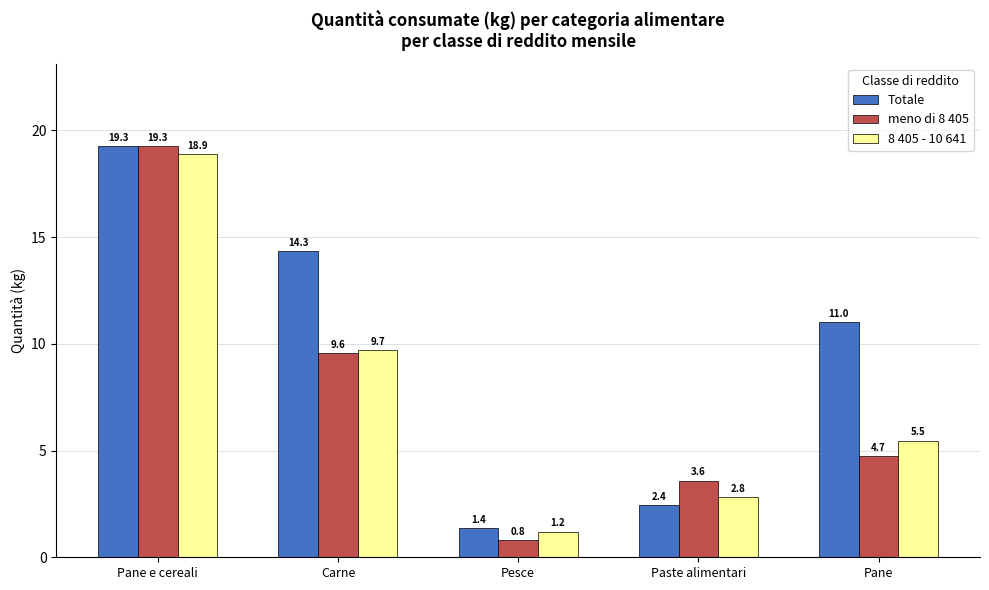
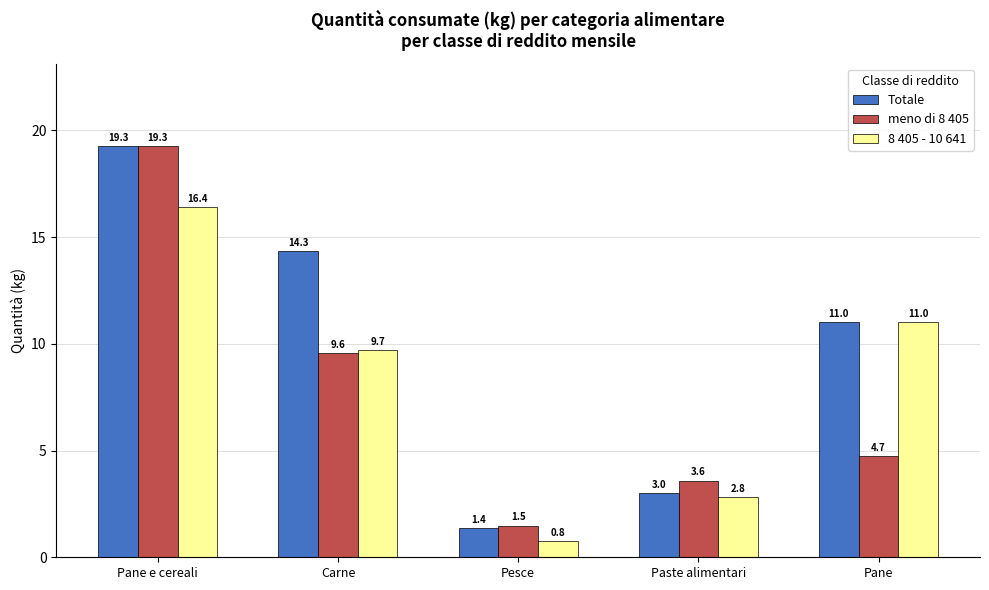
  {
    "Totale": {
      "Pane e cereali": 19.3,
      "Carne": 14.3,
      "Pesce": 1.4,
-     "Paste alimentari": 2.4,
+     "Paste alimentari": 3.0,
      "Pane": 11.0
    },
    "meno di 8 405": {
      "Pane e cereali": 19.3,
      "Carne": 9.6,
-     "Pesce": 0.8,
+     "Pesce": 1.5,
      "Paste alimentari": 3.6,
      "Pane": 4.7
    },
    "8 405 - 10 641": {
-     "Pane e cereali": 18.9,
+     "Pane e cereali": 16.4,
      "Carne": 9.7,
-     "Pesce": 1.2,
+     "Pesce": 0.8,
      "Paste alimentari": 2.8,
-     "Pane": 5.5
+     "Pane": 11.0
    }
  }
